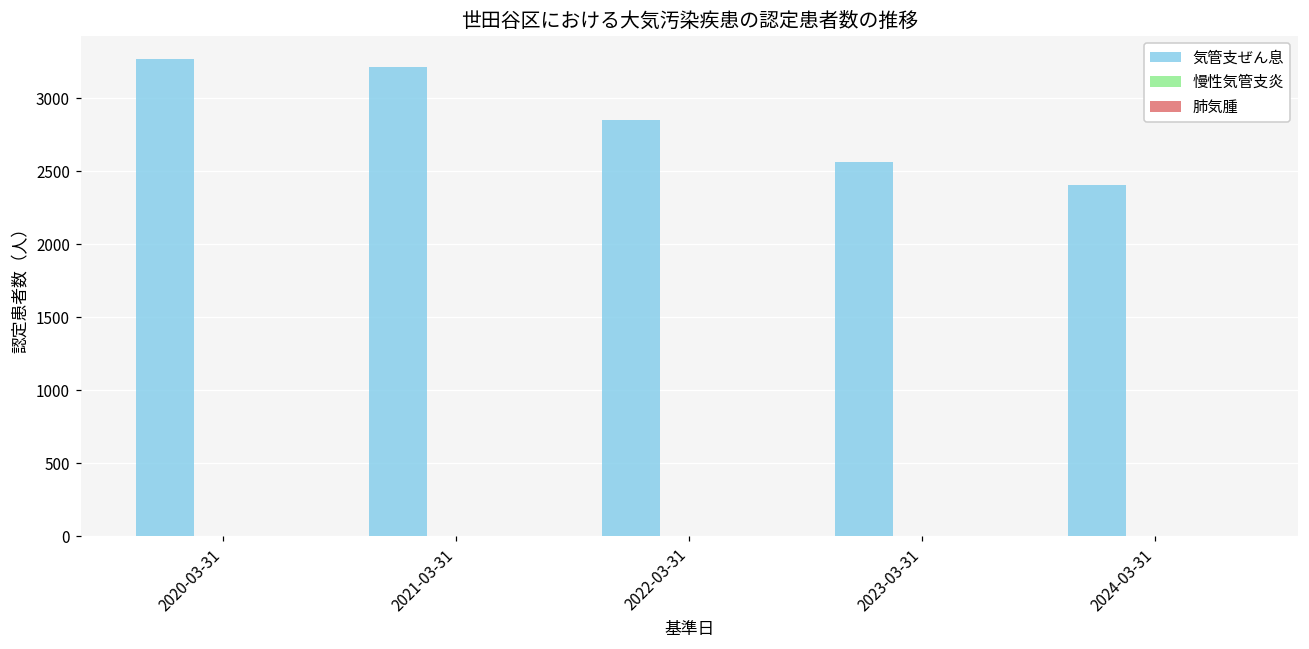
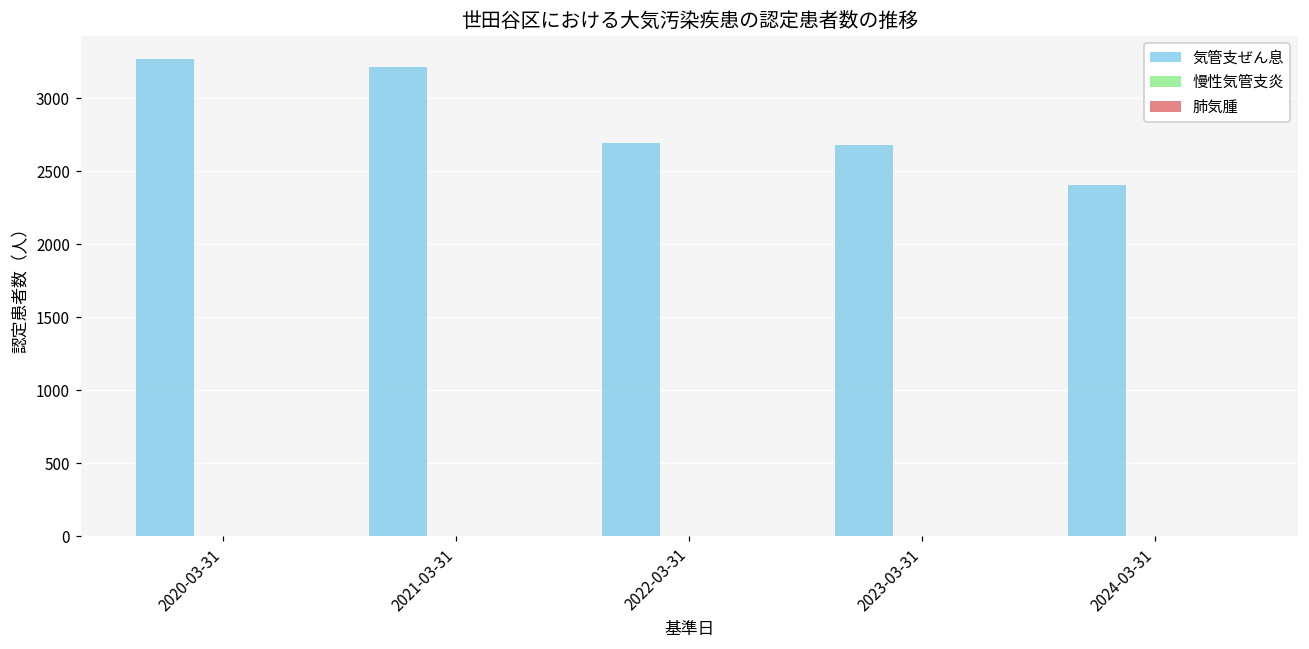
  {
    "気管支ぜん息": {
      "2020-03-31": 3270,
      "2021-03-31": 3220,
-     "2022-03-31": 2850,
-     "2023-03-31": 2560,
+     "2022-03-31": 2700,
+     "2023-03-31": 2680,
      "2024-03-31": 2410
    },
    "慢性気管支炎": {
      "2020-03-31": 0,
      "2021-03-31": 0,
      "2022-03-31": 0,
      "2023-03-31": 0,
      "2024-03-31": 0
    },
    "肺気腫": {
      "2020-03-31": 0,
      "2021-03-31": 0,
      "2022-03-31": 0,
      "2023-03-31": 0,
      "2024-03-31": 0
    }
  }
